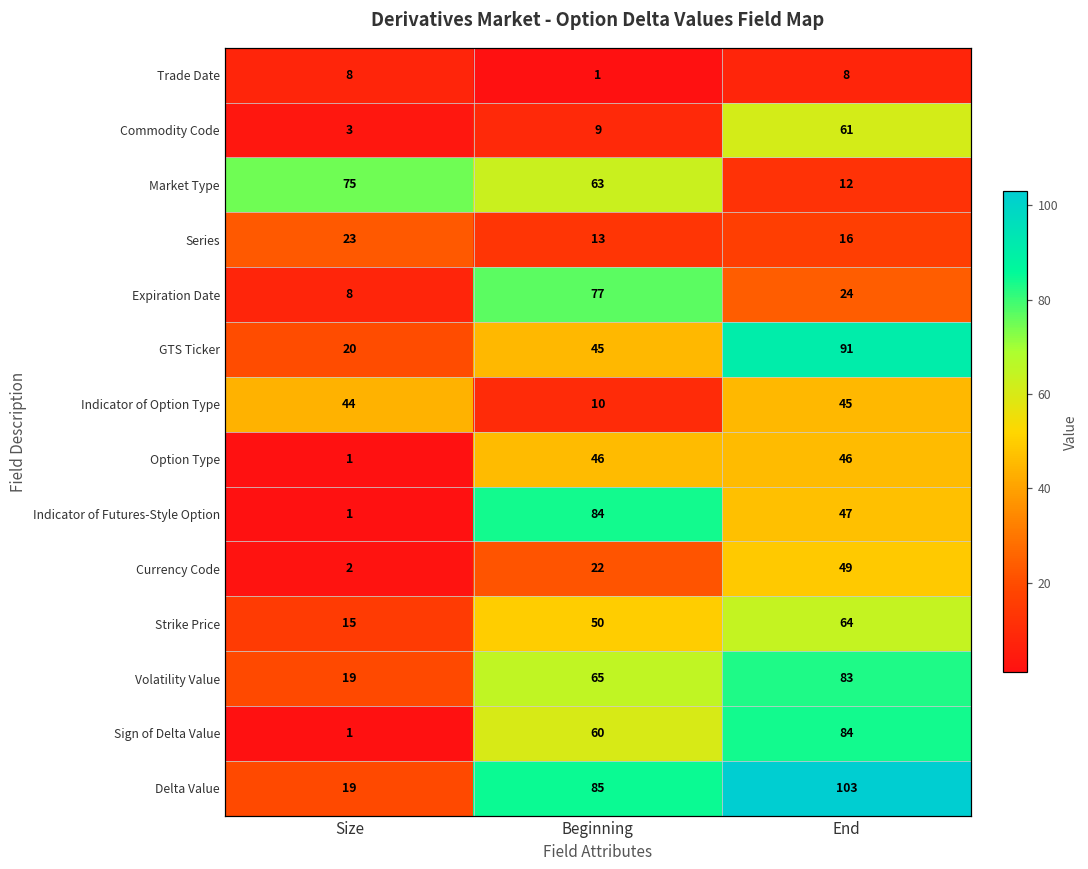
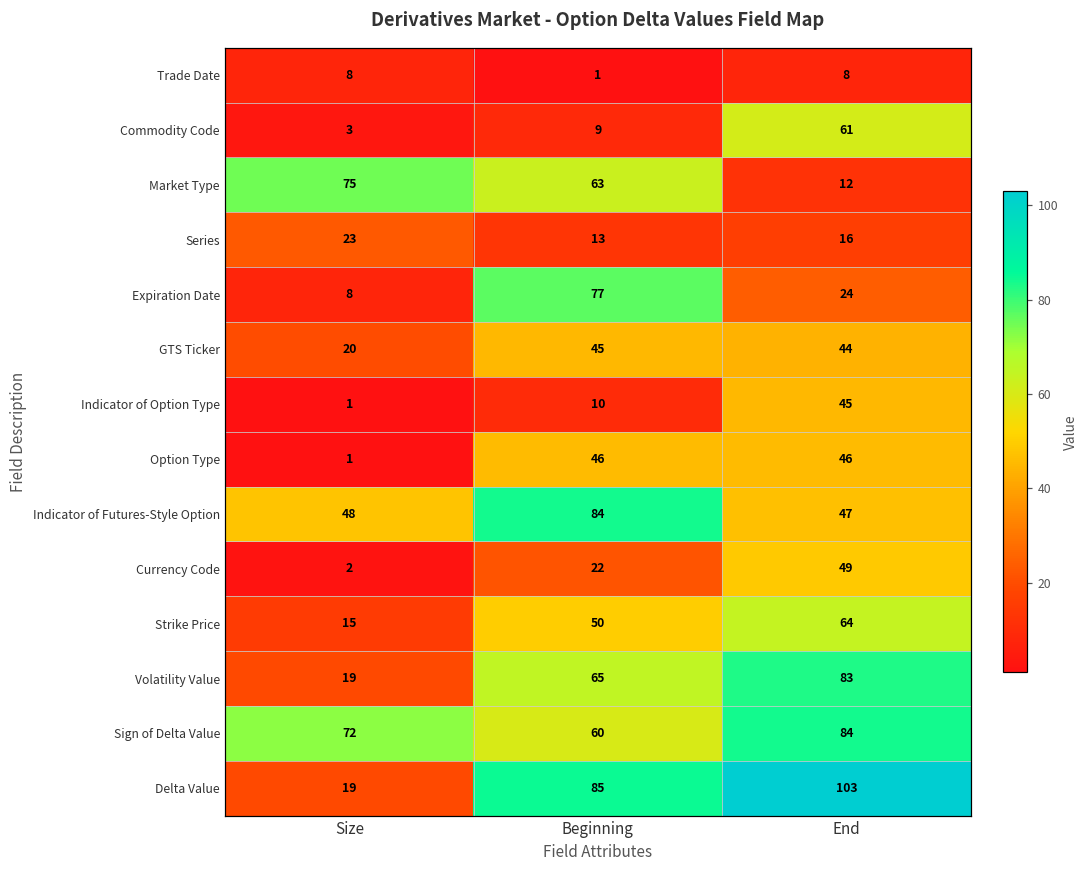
  {
    "Trade Date": {
      "Size": 8,
      "Beginning": 1,
      "End": 8
    },
    "Commodity Code": {
      "Size": 3,
      "Beginning": 9,
      "End": 61
    },
    "Market Type": {
      "Size": 75,
      "Beginning": 63,
      "End": 12
    },
    "Series": {
      "Size": 23,
      "Beginning": 13,
      "End": 16
    },
    "Expiration Date": {
      "Size": 8,
      "Beginning": 77,
      "End": 24
    },
    "GTS Ticker": {
      "Size": 20,
      "Beginning": 45,
-     "End": 91
+     "End": 44
    },
    "Indicator of Option Type": {
-     "Size": 44,
+     "Size": 1,
      "Beginning": 10,
      "End": 45
    },
    "Option Type": {
      "Size": 1,
      "Beginning": 46,
      "End": 46
    },
    "Indicator of Futures-Style Option": {
-     "Size": 1,
+     "Size": 48,
      "Beginning": 84,
      "End": 47
    },
    "Currency Code": {
      "Size": 2,
      "Beginning": 22,
      "End": 49
    },
    "Strike Price": {
      "Size": 15,
      "Beginning": 50,
      "End": 64
    },
    "Volatility Value": {
      "Size": 19,
      "Beginning": 65,
      "End": 83
    },
    "Sign of Delta Value": {
-     "Size": 1,
+     "Size": 72,
      "Beginning": 60,
      "End": 84
    },
    "Delta Value": {
      "Size": 19,
      "Beginning": 85,
      "End": 103
    }
  }
